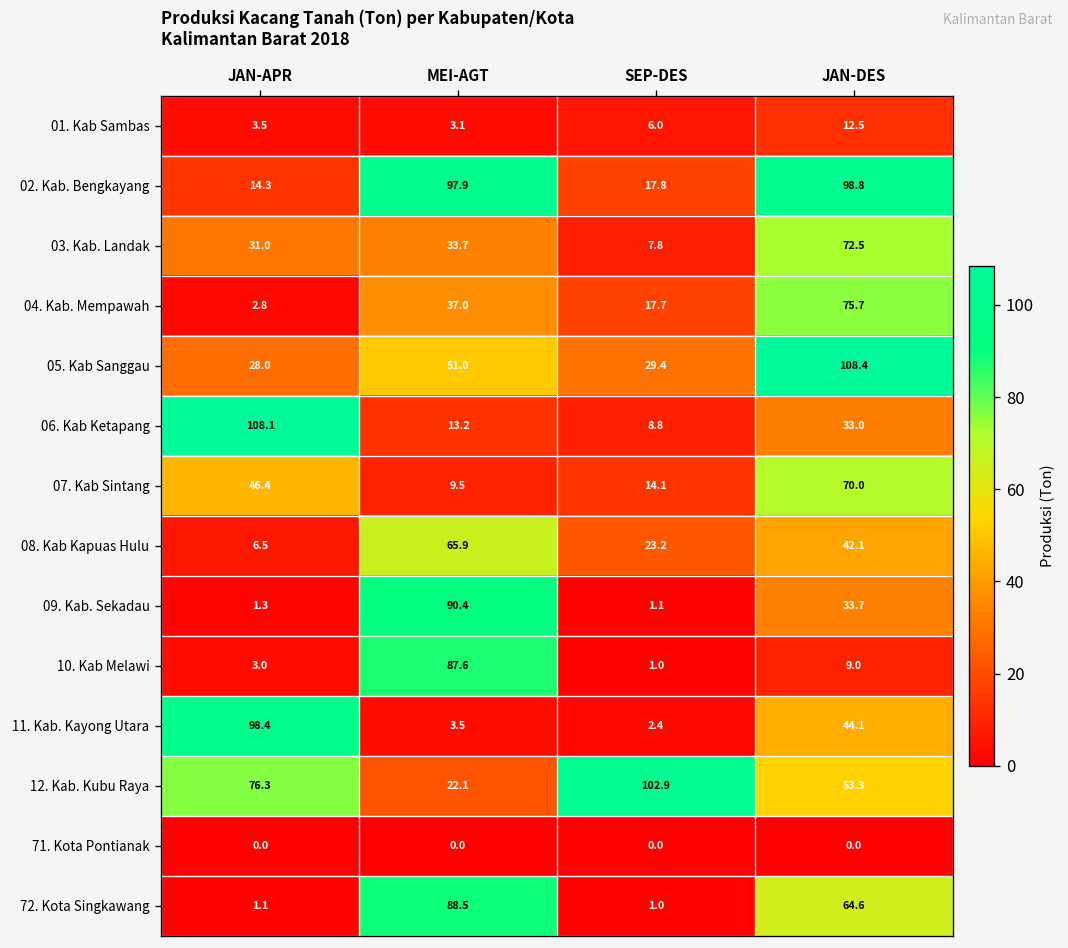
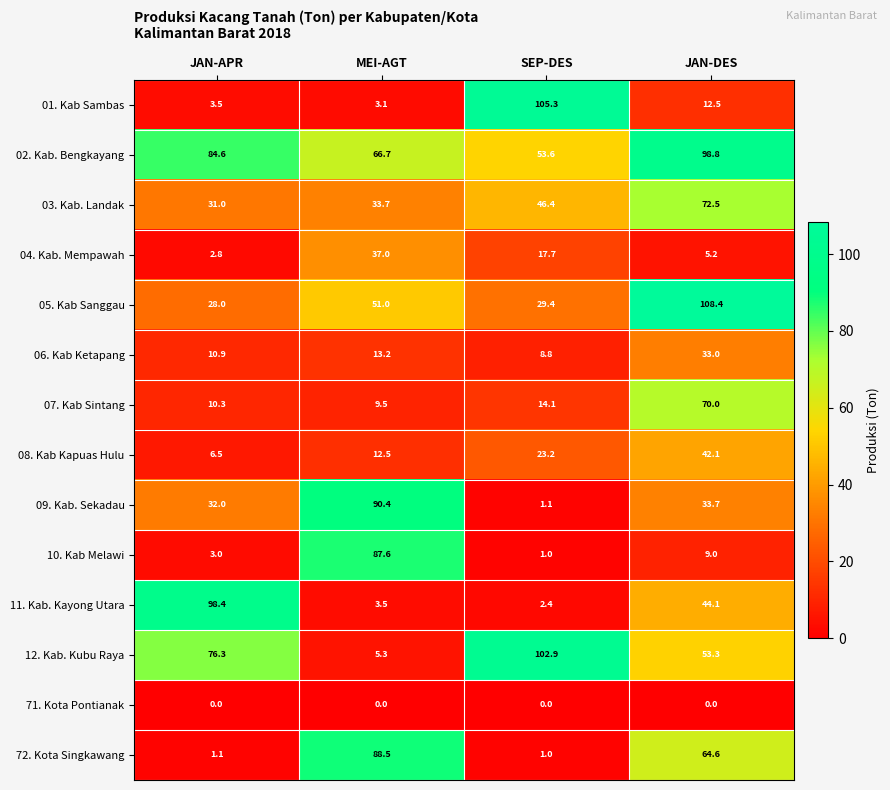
  {
    "01. Kab Sambas": {
      "JAN-APR": 3.5,
      "MEI-AGT": 3.1,
-     "SEP-DES": 6.0,
+     "SEP-DES": 105.3,
      "JAN-DES": 12.5
    },
    "02. Kab. Bengkayang": {
-     "JAN-APR": 14.3,
-     "MEI-AGT": 97.9,
-     "SEP-DES": 17.8,
+     "JAN-APR": 84.6,
+     "MEI-AGT": 66.7,
+     "SEP-DES": 53.6,
      "JAN-DES": 98.8
    },
    "03. Kab. Landak": {
      "JAN-APR": 31.0,
      "MEI-AGT": 33.7,
-     "SEP-DES": 7.8,
+     "SEP-DES": 46.4,
      "JAN-DES": 72.5
    },
    "04. Kab. Mempawah": {
      "JAN-APR": 2.8,
      "MEI-AGT": 37.0,
      "SEP-DES": 17.7,
-     "JAN-DES": 75.7
+     "JAN-DES": 5.2
    },
    "05. Kab Sanggau": {
      "JAN-APR": 28.0,
      "MEI-AGT": 51.0,
      "SEP-DES": 29.4,
      "JAN-DES": 108.4
    },
    "06. Kab Ketapang": {
-     "JAN-APR": 108.1,
+     "JAN-APR": 10.9,
      "MEI-AGT": 13.2,
      "SEP-DES": 8.8,
      "JAN-DES": 33.0
    },
    "07. Kab Sintang": {
-     "JAN-APR": 46.4,
+     "JAN-APR": 10.3,
      "MEI-AGT": 9.5,
      "SEP-DES": 14.1,
      "JAN-DES": 70.0
    },
    "08. Kab Kapuas Hulu": {
      "JAN-APR": 6.5,
-     "MEI-AGT": 65.9,
+     "MEI-AGT": 12.5,
      "SEP-DES": 23.2,
      "JAN-DES": 42.1
    },
    "09. Kab. Sekadau": {
-     "JAN-APR": 1.3,
+     "JAN-APR": 32.0,
      "MEI-AGT": 90.4,
      "SEP-DES": 1.1,
      "JAN-DES": 33.7
    },
    "10. Kab Melawi": {
      "JAN-APR": 3.0,
      "MEI-AGT": 87.6,
      "SEP-DES": 1.0,
      "JAN-DES": 9.0
    },
    "11. Kab. Kayong Utara": {
      "JAN-APR": 98.4,
      "MEI-AGT": 3.5,
      "SEP-DES": 2.4,
      "JAN-DES": 44.1
    },
    "12. Kab. Kubu Raya": {
      "JAN-APR": 76.3,
-     "MEI-AGT": 22.1,
+     "MEI-AGT": 5.3,
      "SEP-DES": 102.9,
      "JAN-DES": 53.3
    },
    "71. Kota Pontianak": {
      "JAN-APR": 0.0,
      "MEI-AGT": 0.0,
      "SEP-DES": 0.0,
      "JAN-DES": 0.0
    },
    "72. Kota Singkawang": {
      "JAN-APR": 1.1,
      "MEI-AGT": 88.5,
      "SEP-DES": 1.0,
      "JAN-DES": 64.6
    }
  }
